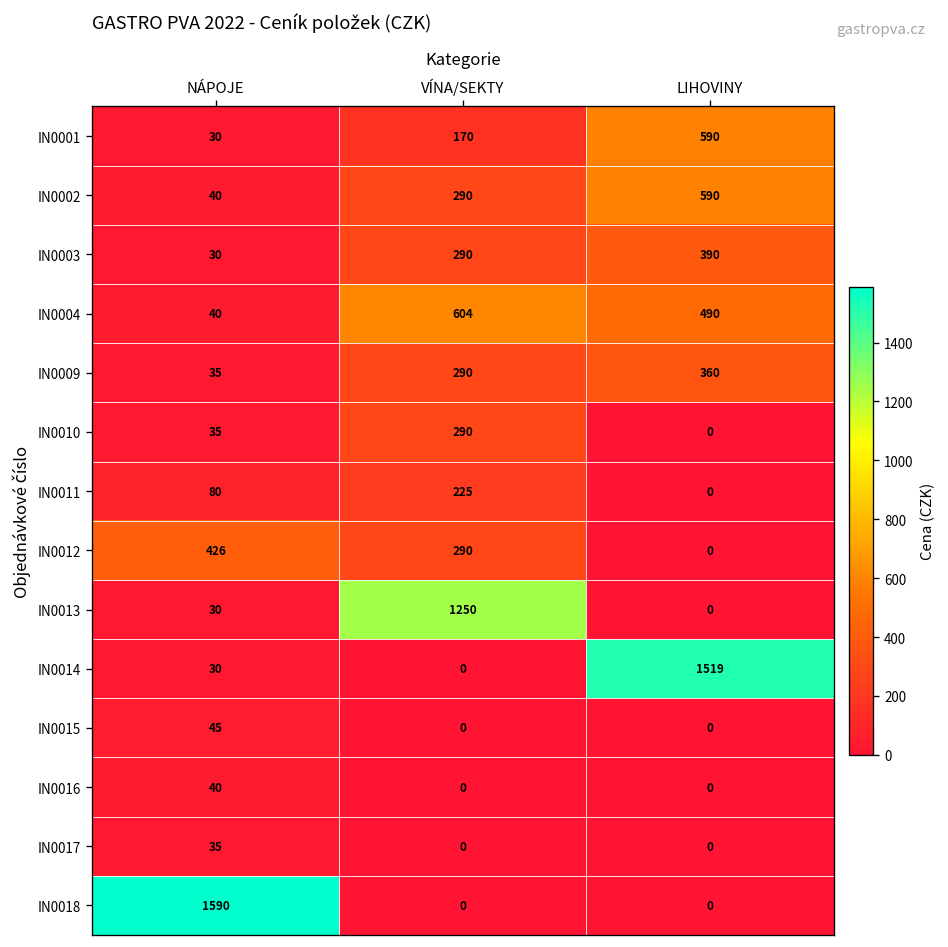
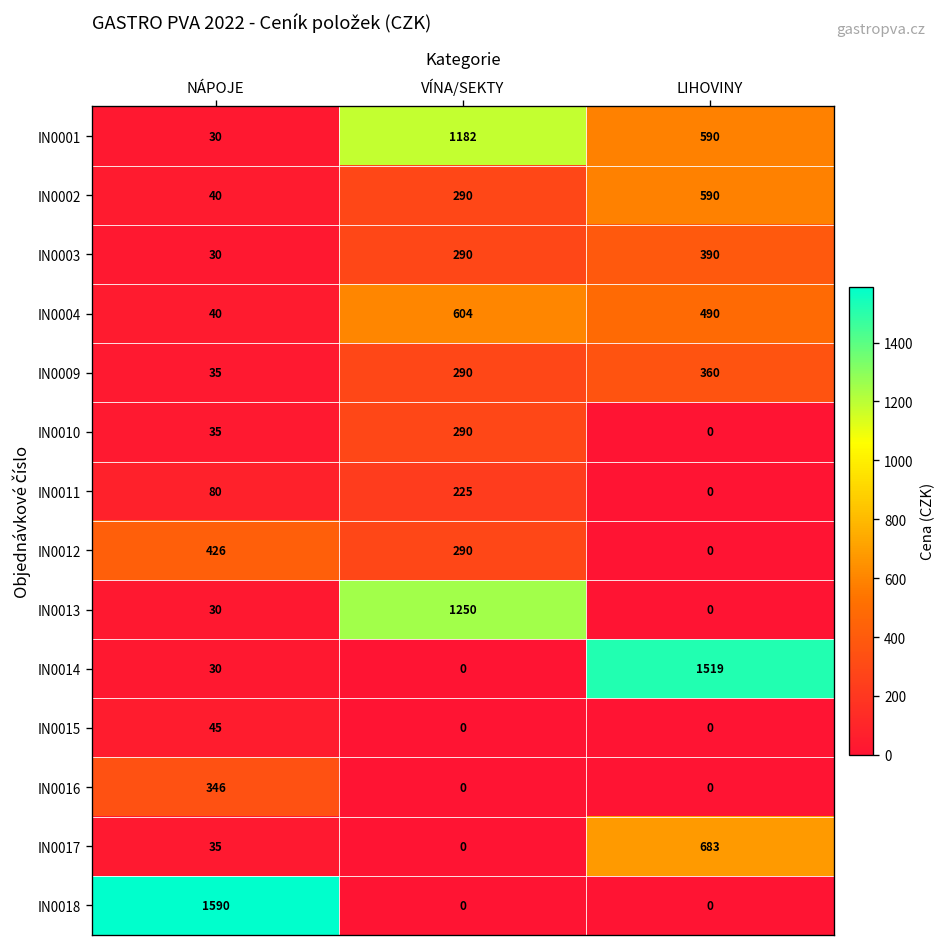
  {
    "IN0001": {
      "NÁPOJE": 30,
-     "VÍNA/SEKTY": 170,
+     "VÍNA/SEKTY": 1182,
      "LIHOVINY": 590
    },
    "IN0002": {
      "NÁPOJE": 40,
      "VÍNA/SEKTY": 290,
      "LIHOVINY": 590
    },
    "IN0003": {
      "NÁPOJE": 30,
      "VÍNA/SEKTY": 290,
      "LIHOVINY": 390
    },
    "IN0004": {
      "NÁPOJE": 40,
      "VÍNA/SEKTY": 604,
      "LIHOVINY": 490
    },
    "IN0009": {
      "NÁPOJE": 35,
      "VÍNA/SEKTY": 290,
      "LIHOVINY": 360
    },
    "IN0010": {
      "NÁPOJE": 35,
      "VÍNA/SEKTY": 290,
      "LIHOVINY": 0
    },
    "IN0011": {
      "NÁPOJE": 80,
      "VÍNA/SEKTY": 225,
      "LIHOVINY": 0
    },
    "IN0012": {
      "NÁPOJE": 426,
      "VÍNA/SEKTY": 290,
      "LIHOVINY": 0
    },
    "IN0013": {
      "NÁPOJE": 30,
      "VÍNA/SEKTY": 1250,
      "LIHOVINY": 0
    },
    "IN0014": {
      "NÁPOJE": 30,
      "VÍNA/SEKTY": 0,
      "LIHOVINY": 1519
    },
    "IN0015": {
      "NÁPOJE": 45,
      "VÍNA/SEKTY": 0,
      "LIHOVINY": 0
    },
    "IN0016": {
-     "NÁPOJE": 40,
+     "NÁPOJE": 346,
      "VÍNA/SEKTY": 0,
      "LIHOVINY": 0
    },
    "IN0017": {
      "NÁPOJE": 35,
      "VÍNA/SEKTY": 0,
-     "LIHOVINY": 0
+     "LIHOVINY": 683
    },
    "IN0018": {
      "NÁPOJE": 1590,
      "VÍNA/SEKTY": 0,
      "LIHOVINY": 0
    }
  }
